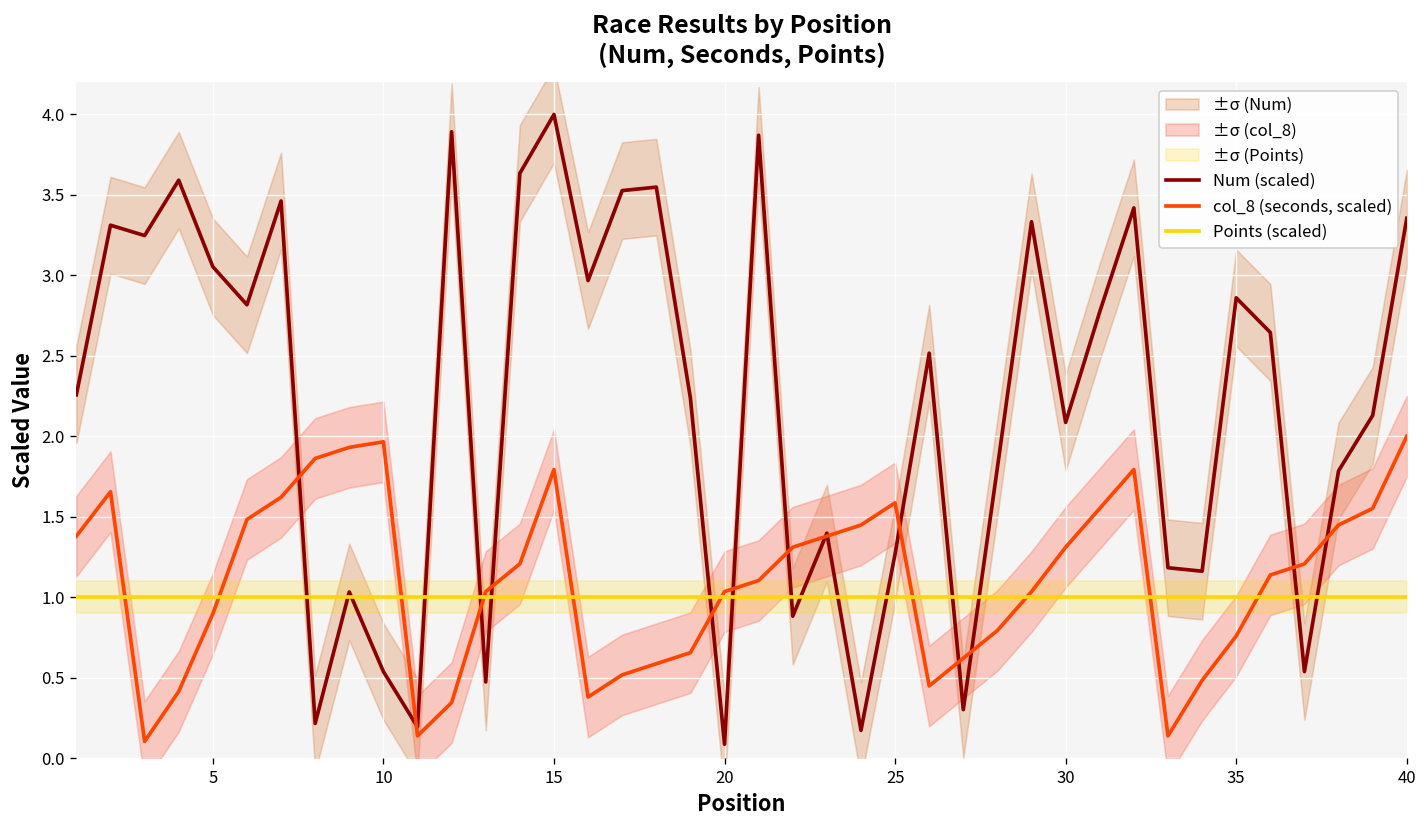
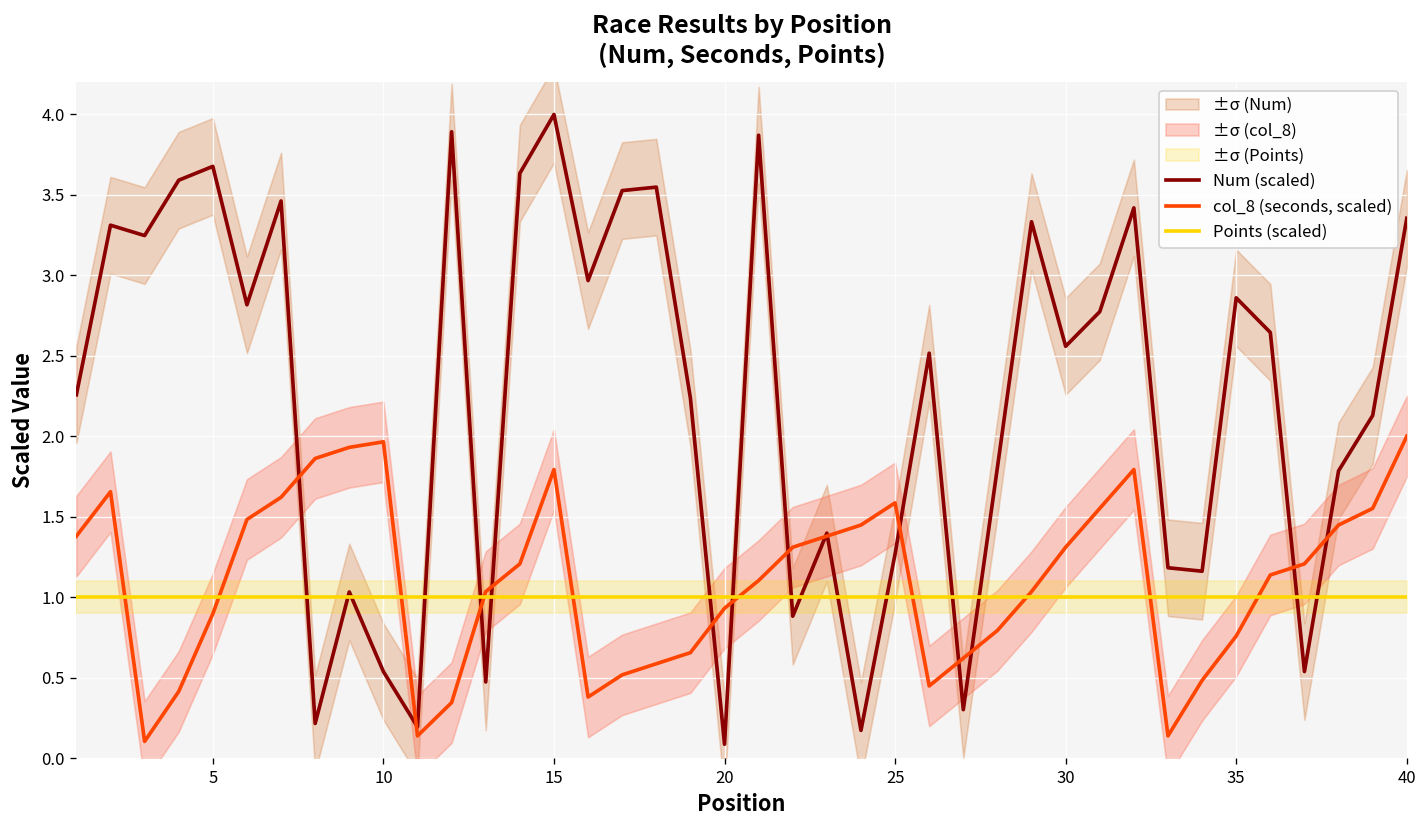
  {
    "Num (scaled)": {
-     "5": 3.05,
+     "5": 3.68,
      "10": 0.54,
      "15": 4.00,
      "20": 0.09,
      "25": 1.27,
-     "30": 2.09,
+     "30": 2.56,
      "35": 2.86,
      "40": 3.35
    },
    "col_8 (seconds, scaled)": {
      "5": 0.90,
      "10": 1.97,
      "15": 1.79,
-     "20": 1.03,
+     "20": 0.93,
      "30": 1.31,
      "35": 0.76,
      "40": 2.00
    }
  }
